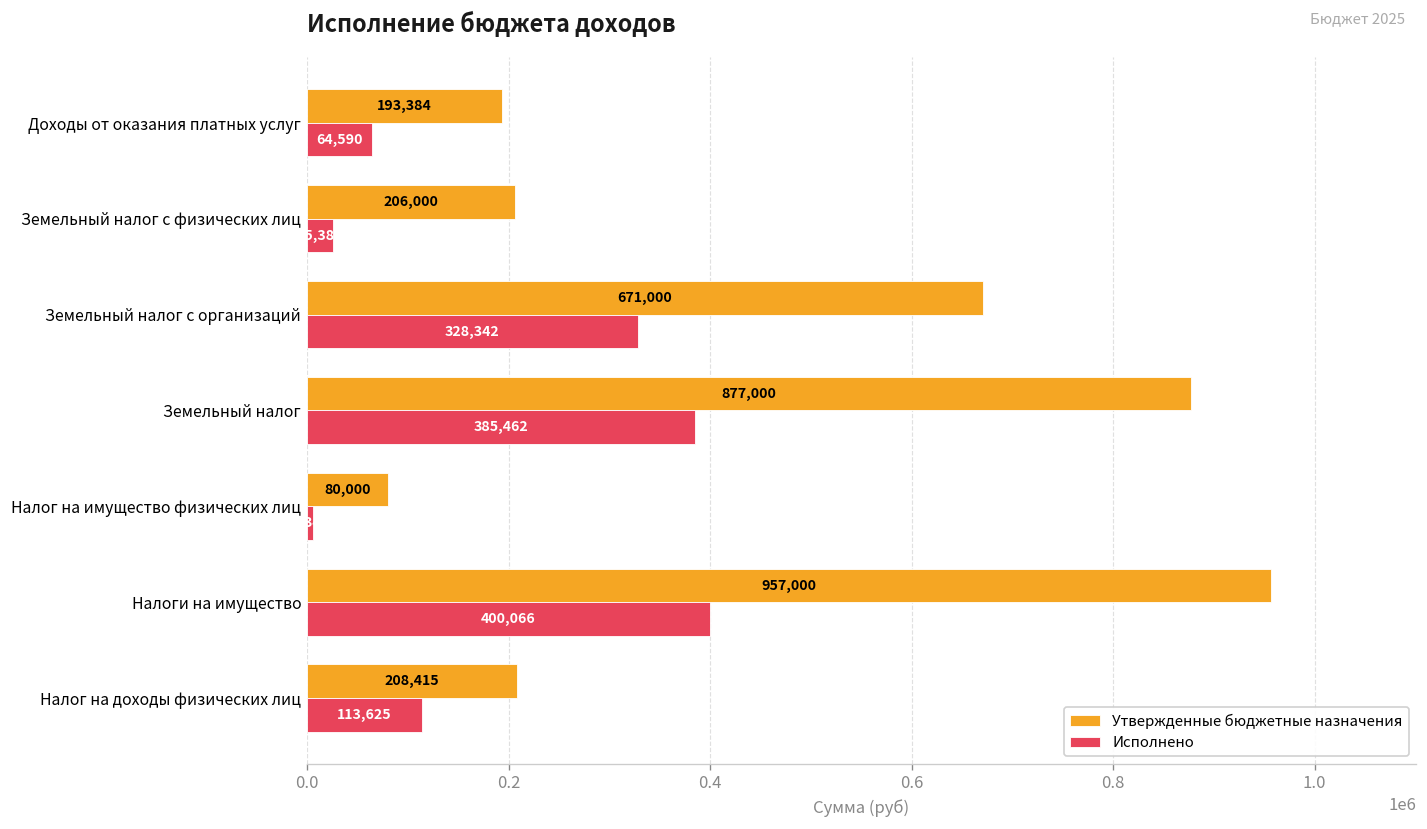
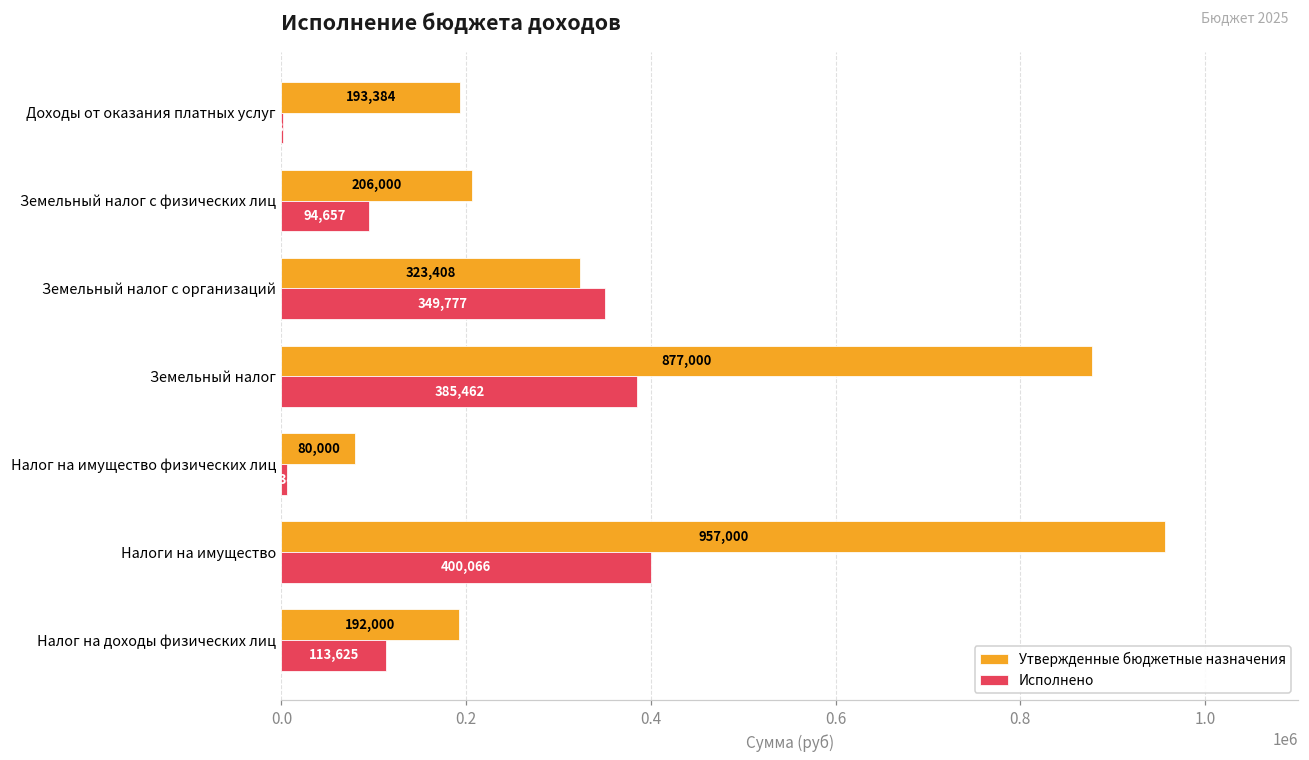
  {
    "Утвержденные бюджетные назначения": {
      "Доходы от оказания платных услуг": "193,384",
      "Земельный налог с физических лиц": "206,000",
-     "Земельный налог с организаций": "671,000",
+     "Земельный налог с организаций": "323,408",
      "Земельный налог": "877,000",
      "Налог на имущество физических лиц": "80,000",
      "Налоги на имущество": "957,000",
-     "Налог на доходы физических лиц": "208,415"
+     "Налог на доходы физических лиц": "192,000"
    },
    "Исполнено": {
-     "Доходы от оказания платных услуг": "60000",
-     "Земельный налог с физических лиц": "30000",
-     "Земельный налог с организаций": "328,342",
+     "Доходы от оказания платных услуг": "0",
+     "Земельный налог с физических лиц": "90000",
+     "Земельный налог с организаций": "349,777",
      "Земельный налог": "385,462",
      "Налоги на имущество": "400,066",
      "Налог на доходы физических лиц": "113,625"
    }
  }
